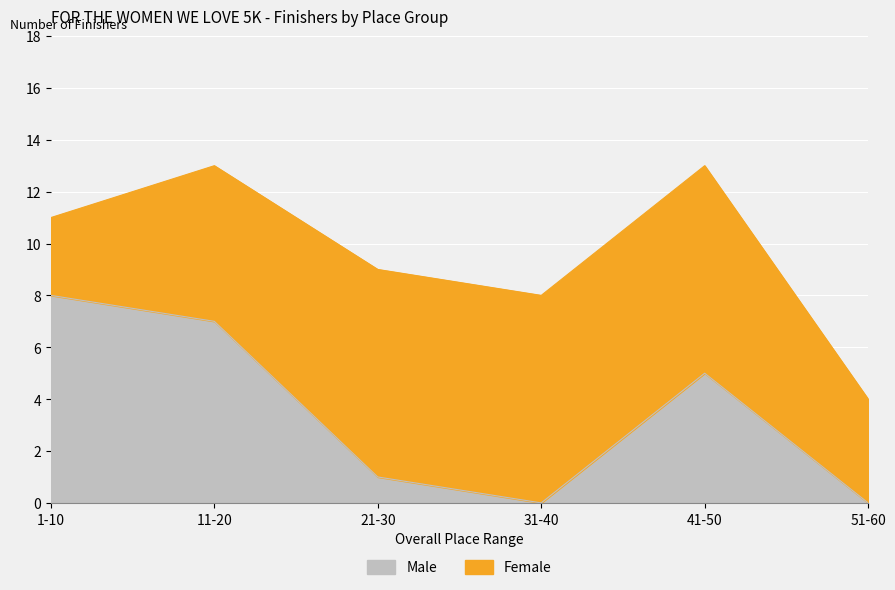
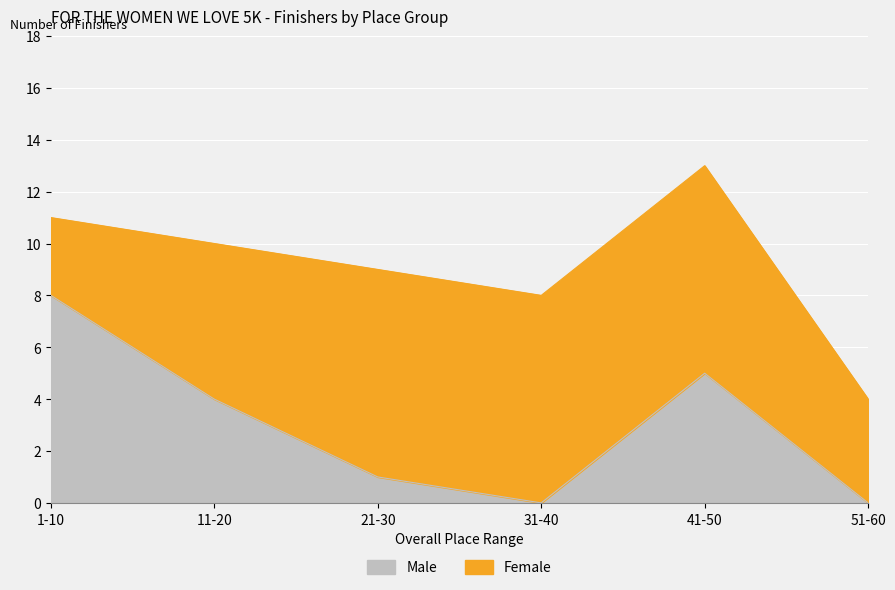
  {
    "Male": {
      "1-10": 8,
-     "11-20": 7,
+     "11-20": 4,
      "21-30": 1,
      "31-40": 0,
      "41-50": 5,
      "51-60": 0
    },
    "Female": {
      "1-10": 3,
      "11-20": 6,
      "21-30": 8,
      "31-40": 8,
      "41-50": 8,
      "51-60": 4
    }
  }
